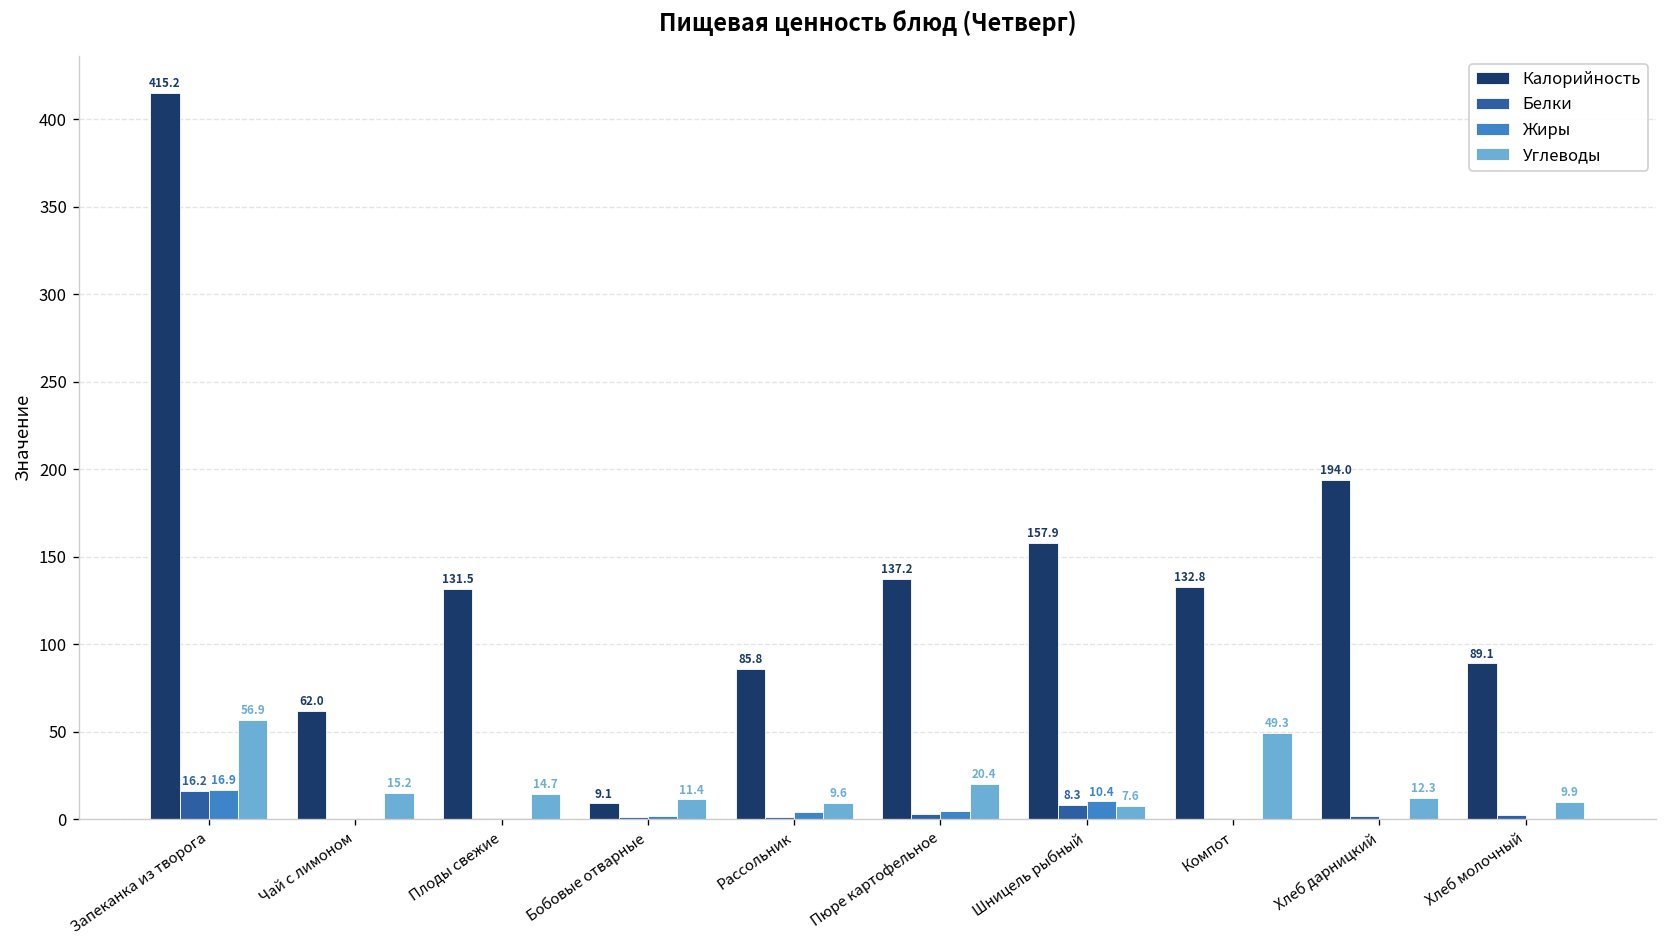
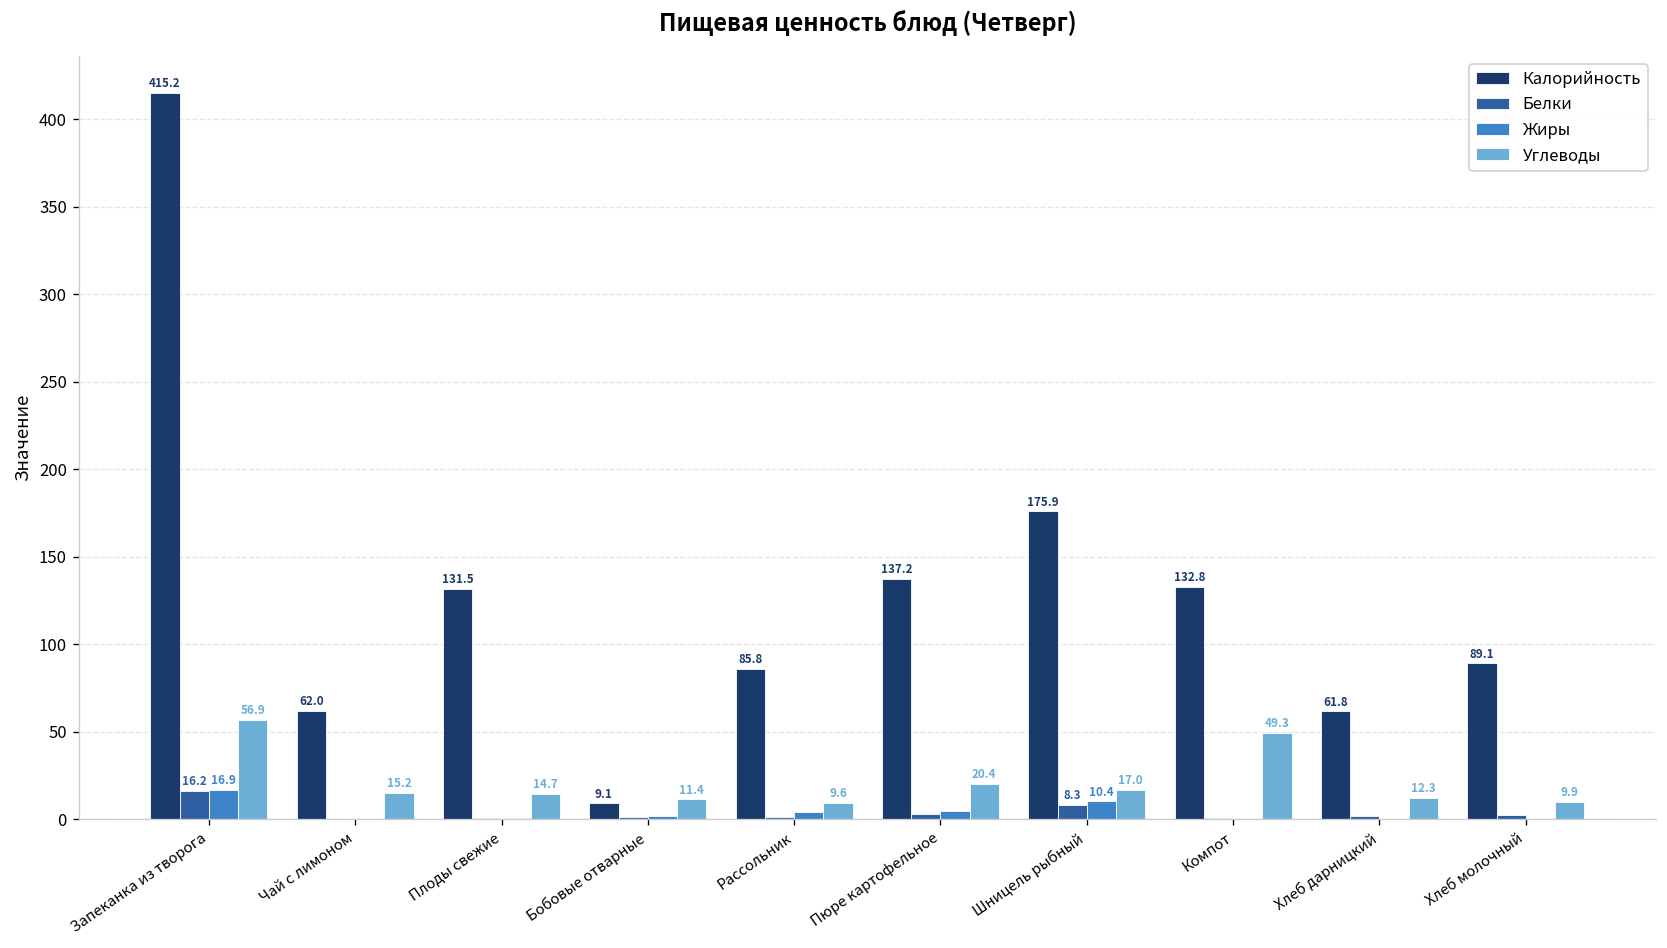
  {
    "Калорийность": {
      "Запеканка из творога": 415.2,
      "Чай с лимоном": 62.0,
      "Плоды свежие": 131.5,
      "Бобовые отварные": 9.1,
      "Рассольник": 85.8,
      "Пюре картофельное": 137.2,
-     "Шницель рыбный": 157.9,
+     "Шницель рыбный": 175.9,
      "Компот": 132.8,
-     "Хлеб дарницкий": 194.0,
+     "Хлеб дарницкий": 61.8,
      "Хлеб молочный": 89.1
    },
    "Углеводы": {
      "Запеканка из творога": 56.9,
      "Чай с лимоном": 15.2,
      "Плоды свежие": 14.7,
      "Бобовые отварные": 11.4,
      "Рассольник": 9.6,
      "Пюре картофельное": 20.4,
-     "Шницель рыбный": 7.6,
+     "Шницель рыбный": 17.0,
      "Компот": 49.3,
      "Хлеб дарницкий": 12.3,
      "Хлеб молочный": 9.9
    }
  }
